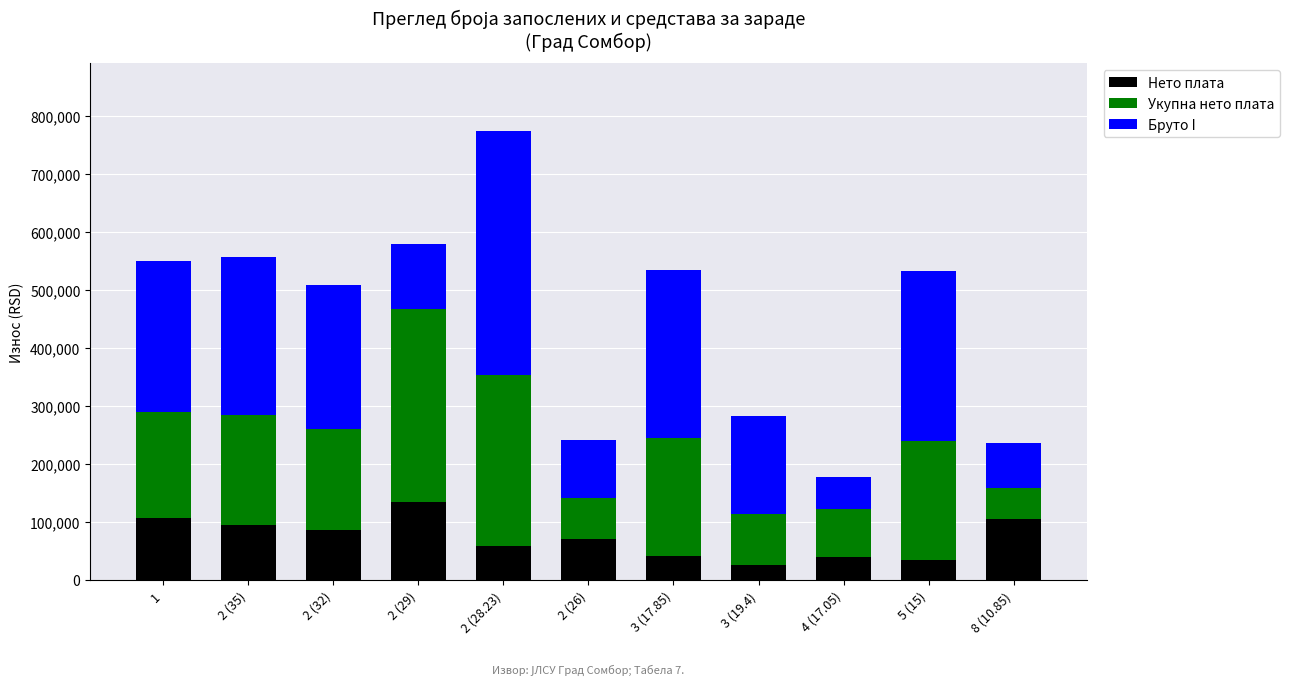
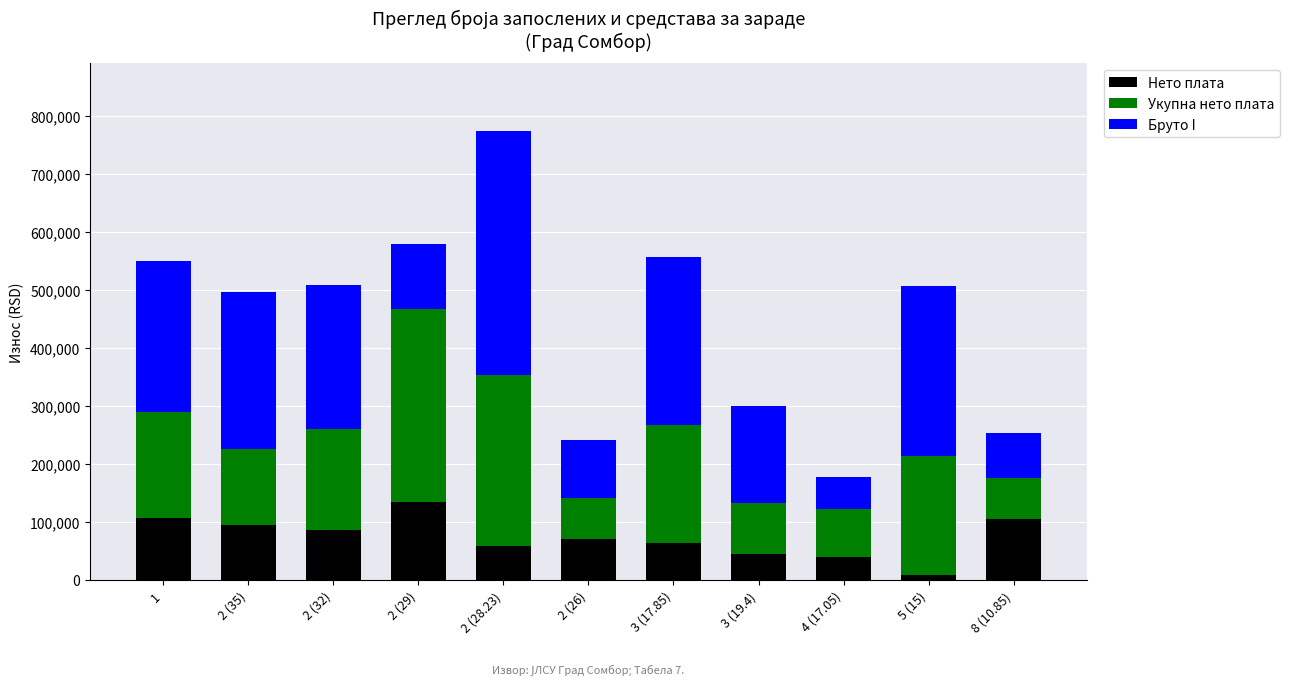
  {
    "Нето плата": {
      "1": "110,000",
      "2 (35)": "100,000",
      "2 (32)": "90,000",
      "2 (29)": "130,000",
      "2 (28.23)": "60,000",
      "2 (26)": "70,000",
-     "3 (17.85)": "40,000",
-     "3 (19.4)": "30,000",
+     "3 (17.85)": "60,000",
+     "3 (19.4)": "40,000",
      "4 (17.05)": "40,000",
-     "5 (15)": "30,000",
+     "5 (15)": "10,000",
      "8 (10.85)": "100,000"
    },
    "Укупна нето плата": {
      "1": "180,000",
-     "2 (35)": "190,000",
+     "2 (35)": "130,000",
      "2 (32)": "170,000",
      "2 (29)": "330,000",
      "2 (28.23)": "290,000",
      "2 (26)": "70,000",
      "3 (17.85)": "200,000",
      "3 (19.4)": "90,000",
      "4 (17.05)": "80,000",
      "5 (15)": "210,000",
-     "8 (10.85)": "50,000"
+     "8 (10.85)": "70,000"
    },
    "Бруто I": {
      "1": "260,000",
      "2 (35)": "270,000",
      "2 (32)": "250,000",
      "2 (29)": "110,000",
      "2 (28.23)": "420,000",
      "2 (26)": "100,000",
      "3 (17.85)": "290,000",
      "3 (19.4)": "170,000",
      "4 (17.05)": "60,000",
      "5 (15)": "290,000",
      "8 (10.85)": "80,000"
    }
  }
